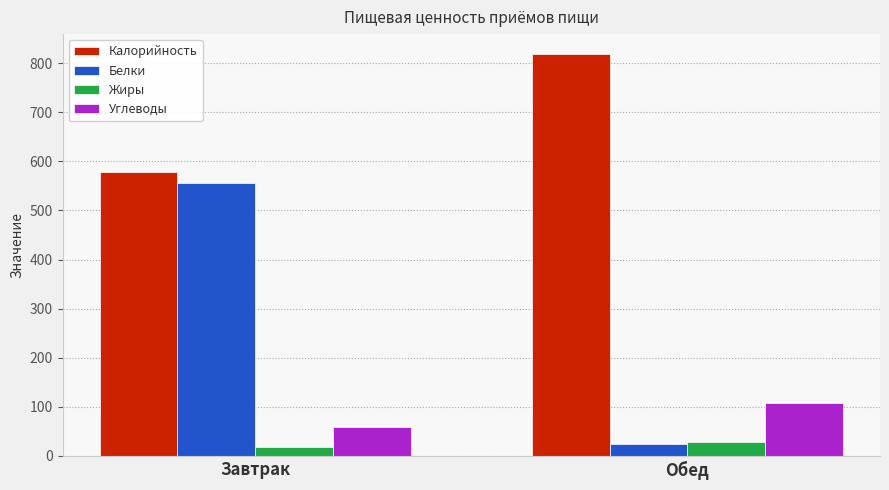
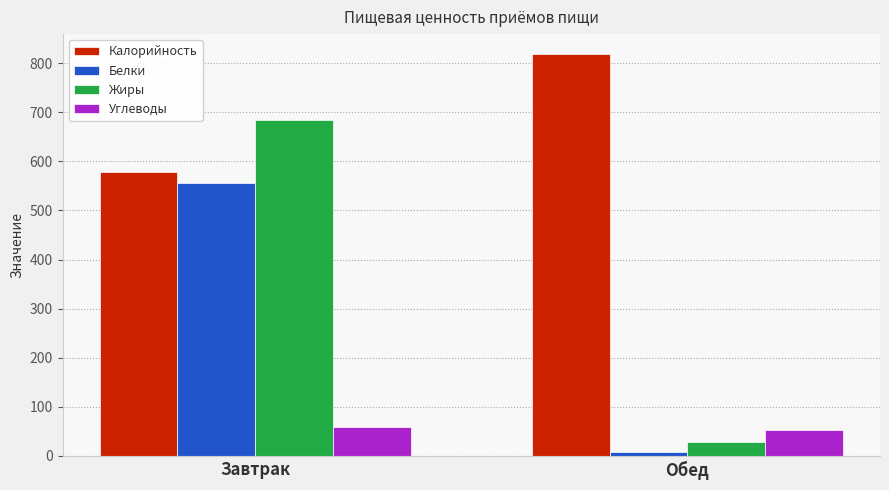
  {
    "Калорийность": {
      "Завтрак": 580,
      "Обед": 820
    },
    "Белки": {
      "Завтрак": 560,
-     "Обед": 20
+     "Обед": 10
    },
    "Жиры": {
-     "Завтрак": 20,
+     "Завтрак": 680,
      "Обед": 30
    },
    "Углеводы": {
      "Завтрак": 60,
-     "Обед": 110
+     "Обед": 50
    }
  }
